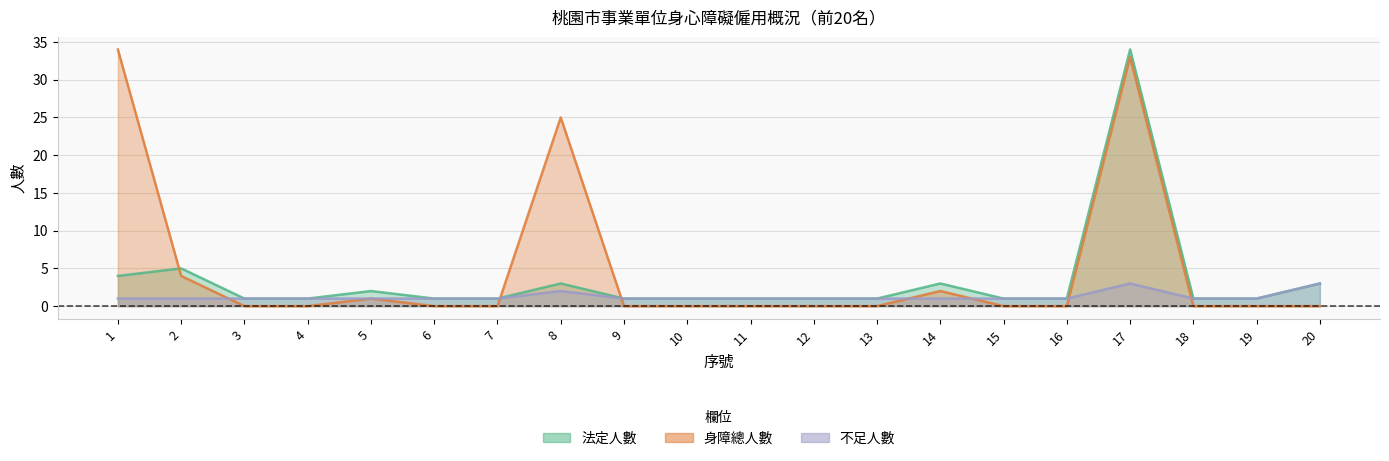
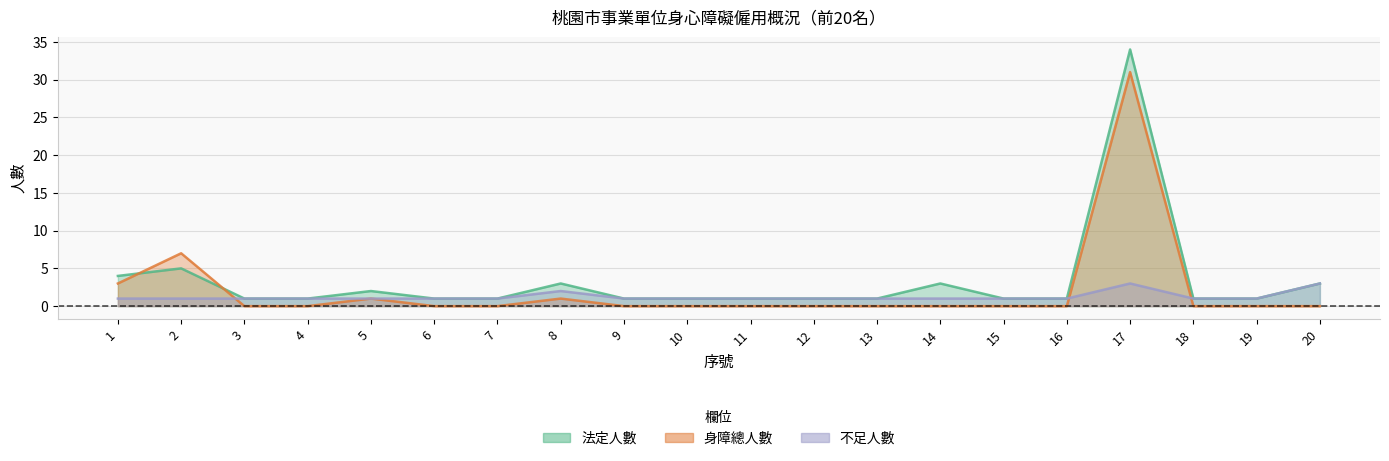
  {
    "身障總人數": {
-     "1": 34,
-     "2": 4,
+     "1": 3,
+     "2": 7,
      "3": 0,
      "4": 0,
      "6": 0,
      "7": 0,
-     "8": 25,
+     "8": 1,
      "9": 0,
      "10": 0,
      "11": 0,
      "12": 0,
      "13": 0,
-     "14": 2,
+     "14": 0,
      "15": 0,
      "16": 0,
-     "17": 33,
+     "17": 31,
      "18": 0,
      "19": 0,
      "20": 0
    }
  }
